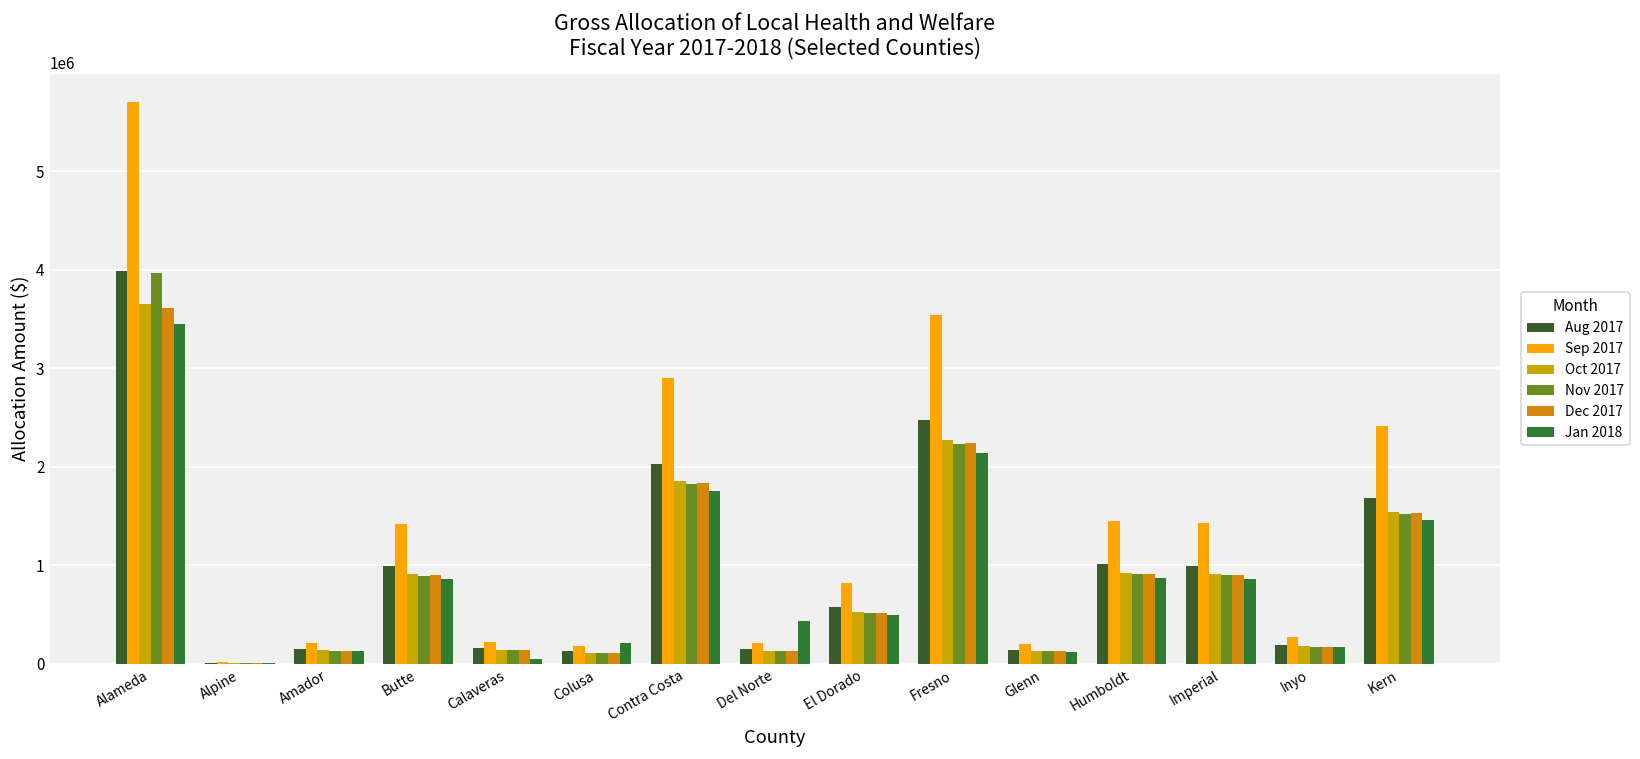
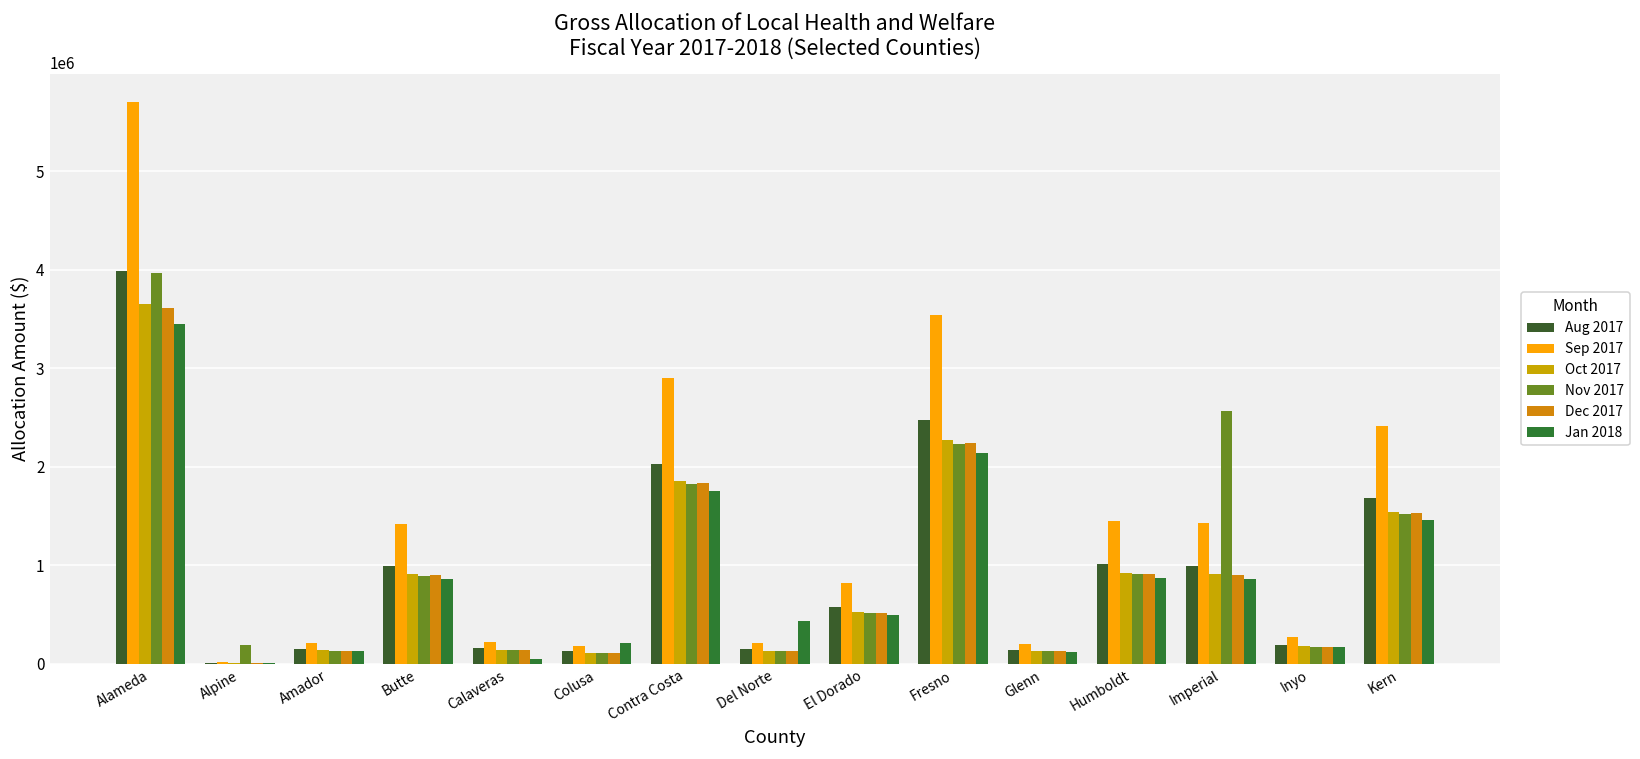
  {
    "Nov 2017": {
      "Alameda": 4000000,
-     "Alpine": 0,
+     "Alpine": 200000,
      "Amador": 100000,
      "Butte": 900000,
      "Calaveras": 100000,
      "Colusa": 100000,
      "Contra Costa": 1800000,
      "Del Norte": 100000,
      "El Dorado": 500000,
      "Fresno": 2200000,
      "Glenn": 100000,
      "Humboldt": 900000,
-     "Imperial": 900000,
+     "Imperial": 2600000,
      "Inyo": 200000,
      "Kern": 1500000
    }
  }
